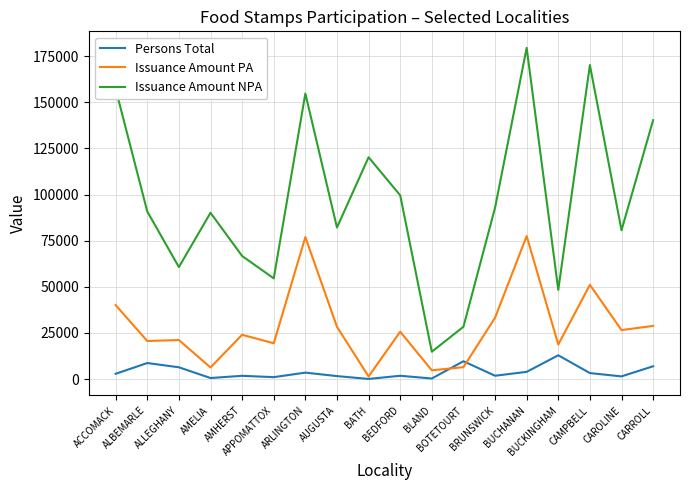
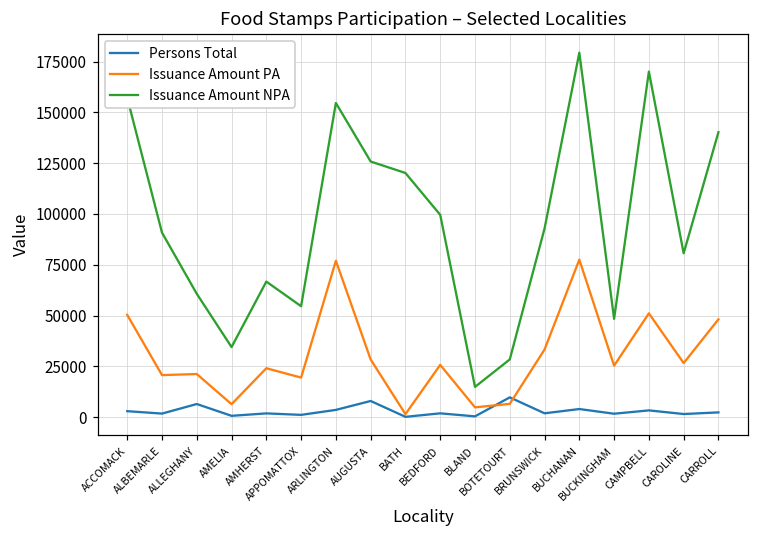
  {
    "Persons Total": {
      "ACCOMACK": 3000,
-     "ALBEMARLE": 9000,
+     "ALBEMARLE": 2000,
      "ALLEGHANY": 6000,
      "AMELIA": 1000,
      "AMHERST": 2000,
      "APPOMATTOX": 1000,
      "ARLINGTON": 4000,
-     "AUGUSTA": 2000,
+     "AUGUSTA": 8000,
      "BEDFORD": 2000,
      "BLAND": 0,
      "BOTETOURT": 10000,
      "BRUNSWICK": 2000,
      "BUCHANAN": 4000,
-     "BUCKINGHAM": 13000,
+     "BUCKINGHAM": 2000,
      "CAMPBELL": 3000,
      "CAROLINE": 1000,
-     "CARROLL": 7000
+     "CARROLL": 2000
    },
    "Issuance Amount PA": {
-     "ACCOMACK": 40000,
+     "ACCOMACK": 50000,
      "ALBEMARLE": 21000,
      "ALLEGHANY": 21000,
      "AMELIA": 6000,
      "AMHERST": 24000,
      "APPOMATTOX": 19000,
      "ARLINGTON": 77000,
      "AUGUSTA": 28000,
      "BEDFORD": 26000,
      "BLAND": 5000,
      "BOTETOURT": 6000,
      "BRUNSWICK": 33000,
      "BUCHANAN": 78000,
-     "BUCKINGHAM": 19000,
+     "BUCKINGHAM": 25000,
      "CAMPBELL": 51000,
      "CAROLINE": 27000,
-     "CARROLL": 29000
+     "CARROLL": 48000
    },
    "Issuance Amount NPA": {
      "ALBEMARLE": 91000,
      "ALLEGHANY": 61000,
-     "AMELIA": 90000,
+     "AMELIA": 34000,
      "AMHERST": 67000,
      "APPOMATTOX": 55000,
      "ARLINGTON": 155000,
-     "AUGUSTA": 82000,
+     "AUGUSTA": 126000,
      "BATH": 120000,
      "BEDFORD": 100000,
      "BLAND": 15000,
      "BOTETOURT": 28000,
      "BRUNSWICK": 93000,
      "BUCHANAN": 179000,
      "BUCKINGHAM": 48000,
      "CAMPBELL": 170000,
      "CAROLINE": 81000,
      "CARROLL": 140000
    }
  }
